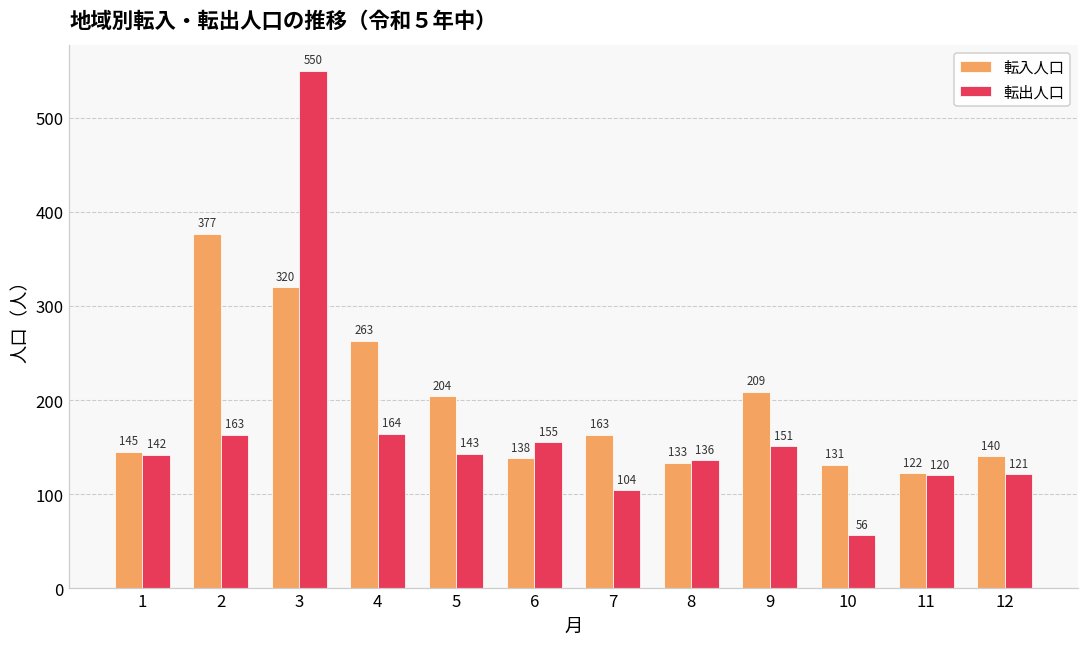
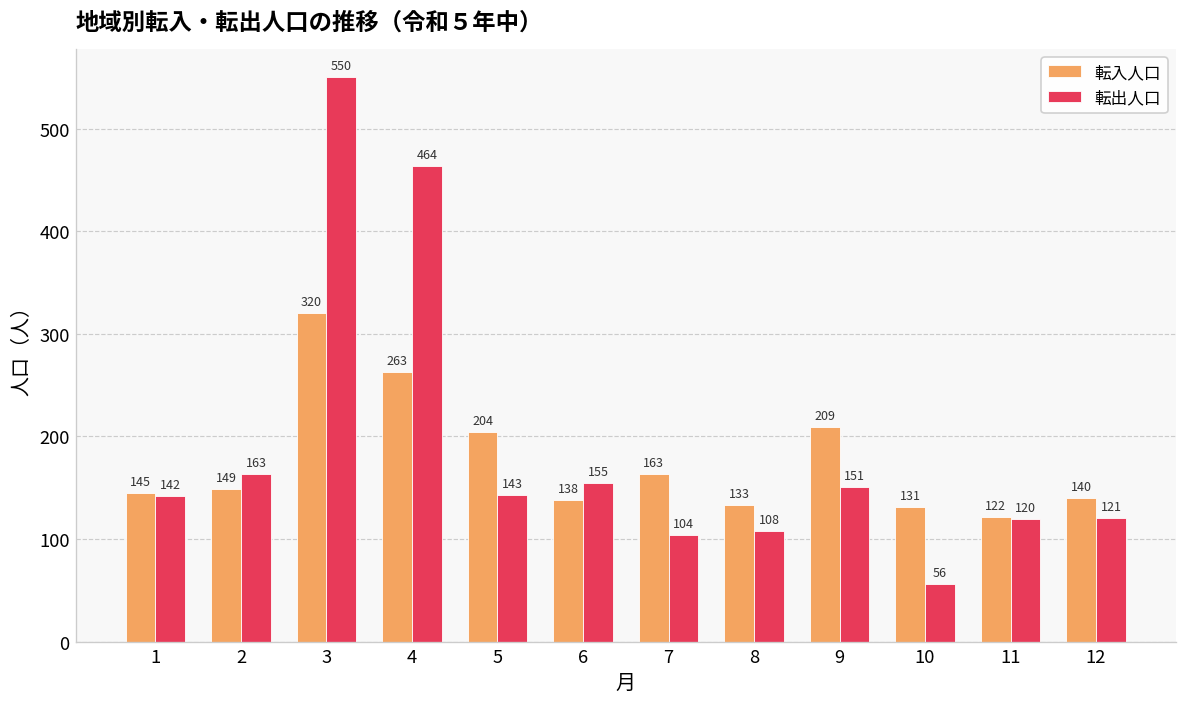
  {
    "転入人口": {
      "1": 145,
-     "2": 377,
+     "2": 149,
      "3": 320,
      "4": 263,
      "5": 204,
      "6": 138,
      "7": 163,
      "8": 133,
      "9": 209,
      "10": 131,
      "11": 122,
      "12": 140
    },
    "転出人口": {
      "1": 142,
      "2": 163,
      "3": 550,
-     "4": 164,
+     "4": 464,
      "5": 143,
      "6": 155,
      "7": 104,
-     "8": 136,
+     "8": 108,
      "9": 151,
      "10": 56,
      "11": 120,
      "12": 121
    }
  }
